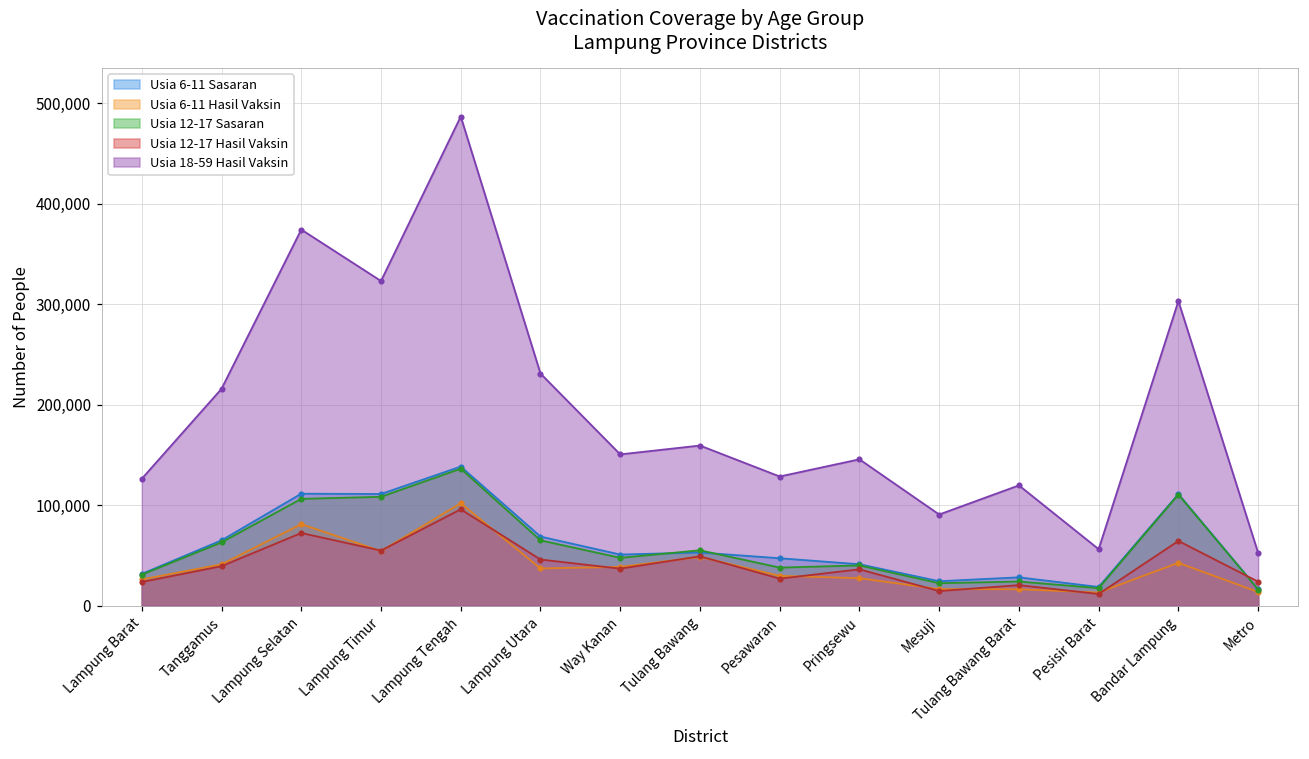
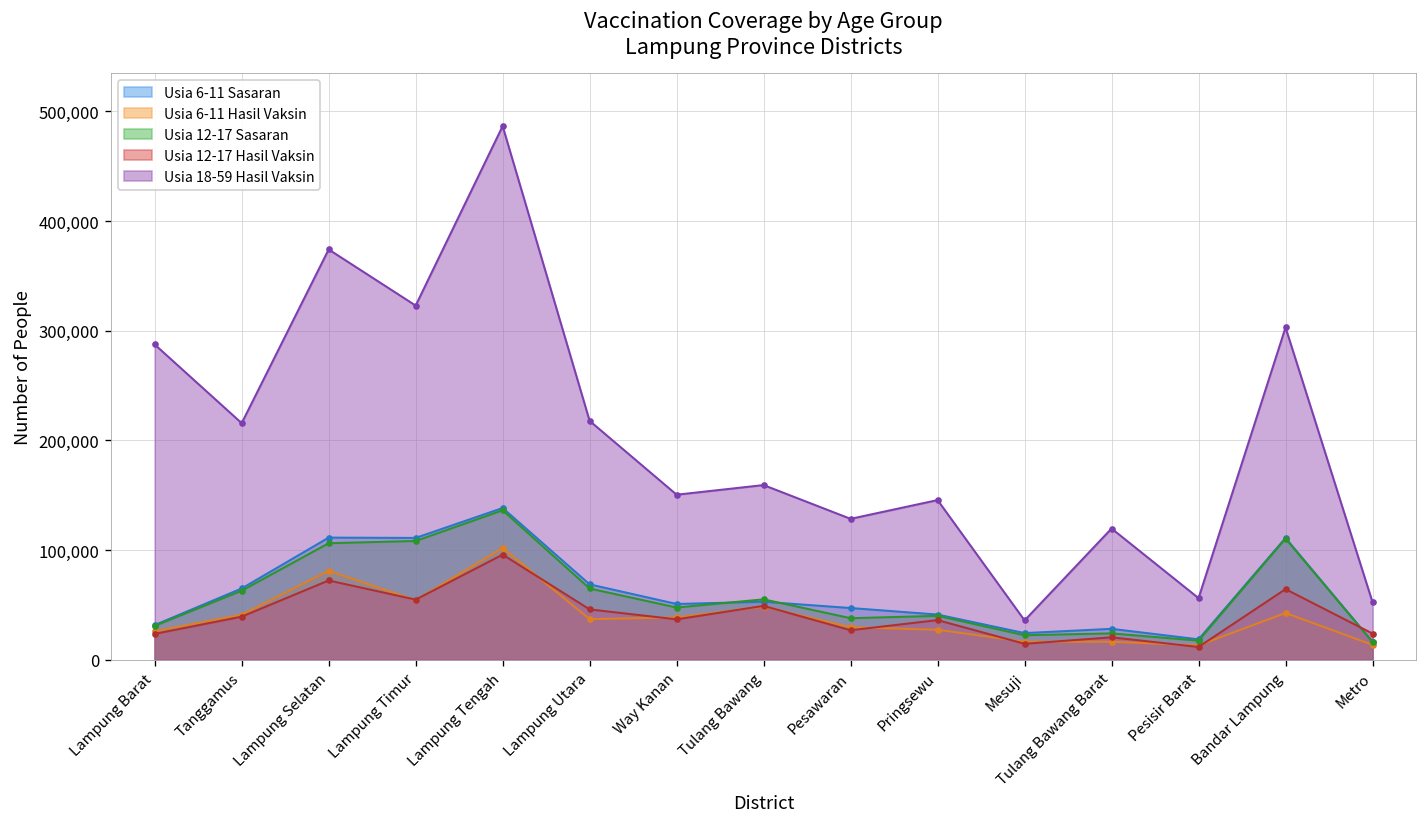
  {
    "Usia 6-11 Sasaran": {
      "Lampung Selatan": "110,000",
      "Lampung Utara": "70,000",
      "Way Kanan": "50,000",
      "Pesawaran": "50,000",
      "Tulang Bawang Barat": "30,000"
    },
    "Usia 6-11 Hasil Vaksin": {
      "Lampung Selatan": "80,000",
      "Lampung Tengah": "100,000",
      "Lampung Utara": "40,000",
      "Pesawaran": "30,000",
      "Pringsewu": "30,000",
      "Tulang Bawang Barat": "20,000",
      "Bandar Lampung": "40,000"
    },
    "Usia 12-17 Sasaran": {
      "Lampung Selatan": "110,000",
      "Lampung Utara": "60,000",
      "Way Kanan": "50,000",
      "Pesawaran": "40,000",
      "Tulang Bawang Barat": "20,000"
    },
    "Usia 12-17 Hasil Vaksin": {
      "Lampung Selatan": "70,000",
      "Lampung Tengah": "100,000",
      "Lampung Utara": "50,000",
      "Pesawaran": "30,000",
      "Pringsewu": "40,000",
      "Tulang Bawang Barat": "20,000",
      "Bandar Lampung": "60,000",
      "Metro": "20,000"
    },
    "Usia 18-59 Hasil Vaksin": {
-     "Lampung Barat": "130,000",
+     "Lampung Barat": "290,000",
      "Tanggamus": "220,000",
      "Lampung Selatan": "370,000",
      "Lampung Timur": "320,000",
      "Lampung Tengah": "490,000",
-     "Lampung Utara": "230,000",
+     "Lampung Utara": "220,000",
      "Way Kanan": "150,000",
      "Tulang Bawang": "160,000",
      "Pesawaran": "130,000",
      "Pringsewu": "150,000",
-     "Mesuji": "90,000",
+     "Mesuji": "40,000",
      "Tulang Bawang Barat": "120,000",
      "Pesisir Barat": "60,000",
      "Bandar Lampung": "300,000",
      "Metro": "50,000"
    }
  }
